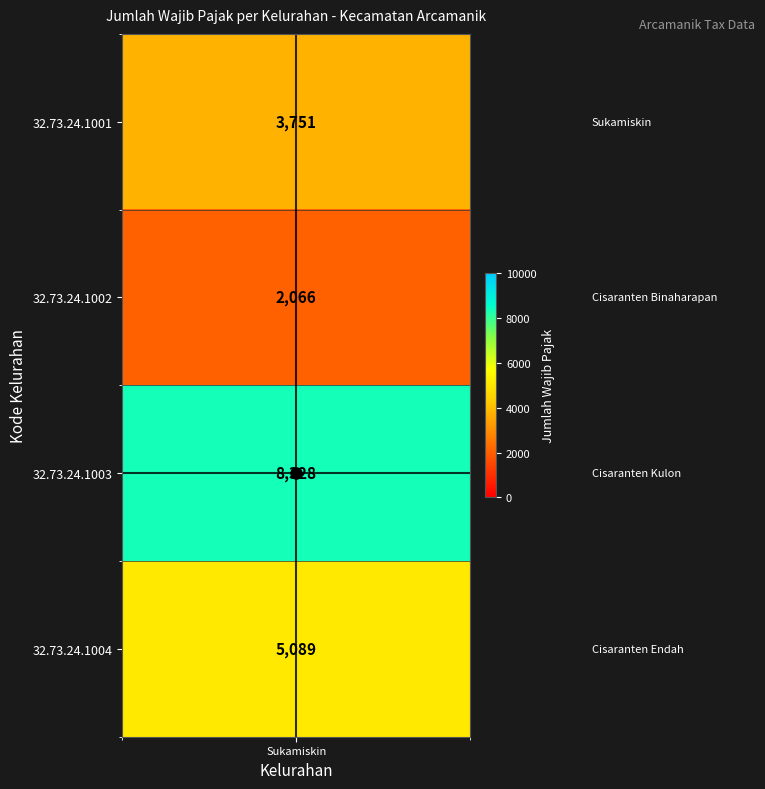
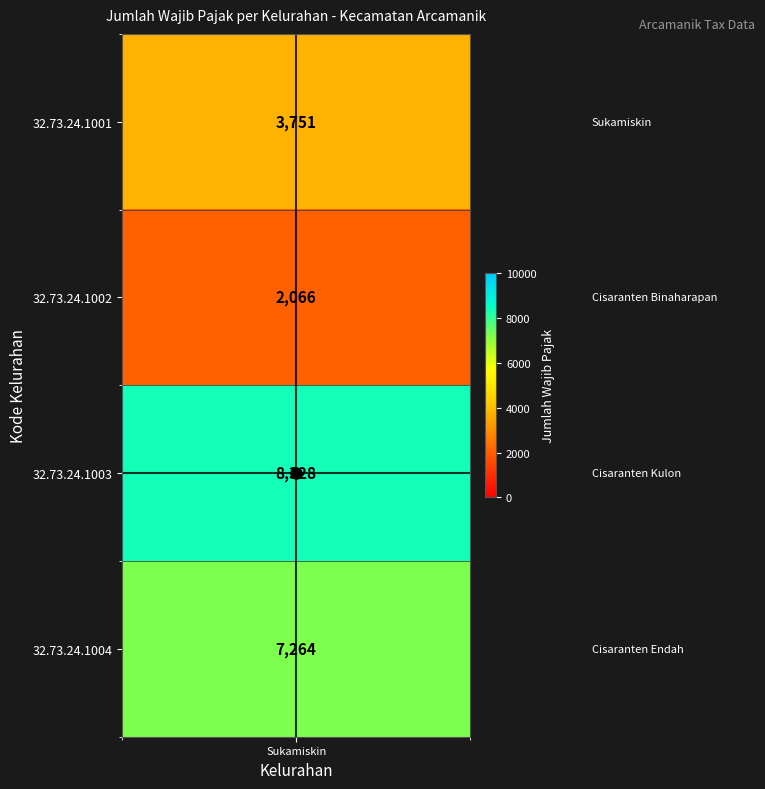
  {
    "32.73.24.1001": {
      "Sukamiskin": "3,751"
    },
    "32.73.24.1002": {
      "Sukamiskin": "2,066"
    },
    "32.73.24.1004": {
-     "Sukamiskin": "5,089"
+     "Sukamiskin": "7,264"
    }
  }
